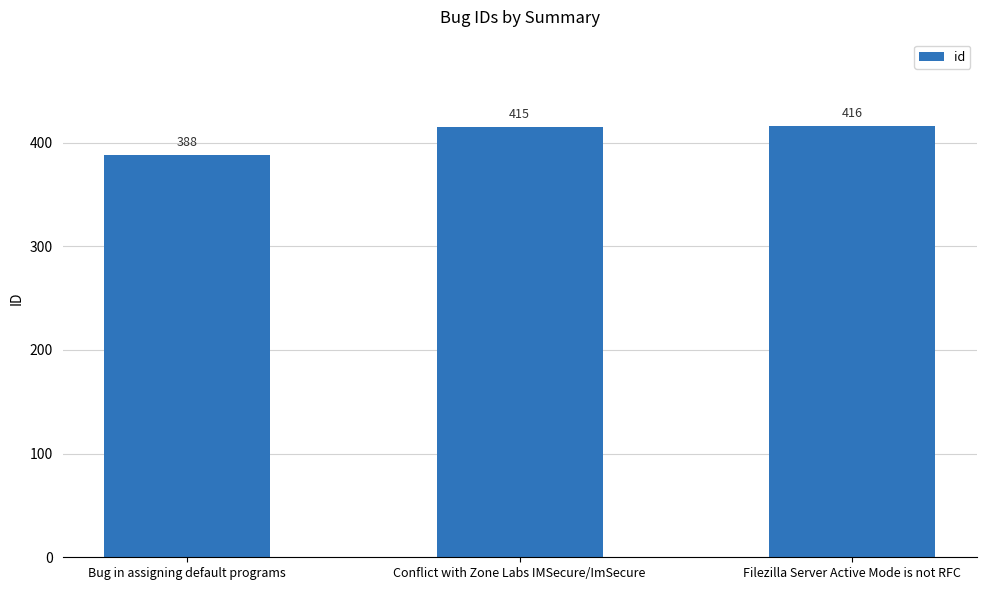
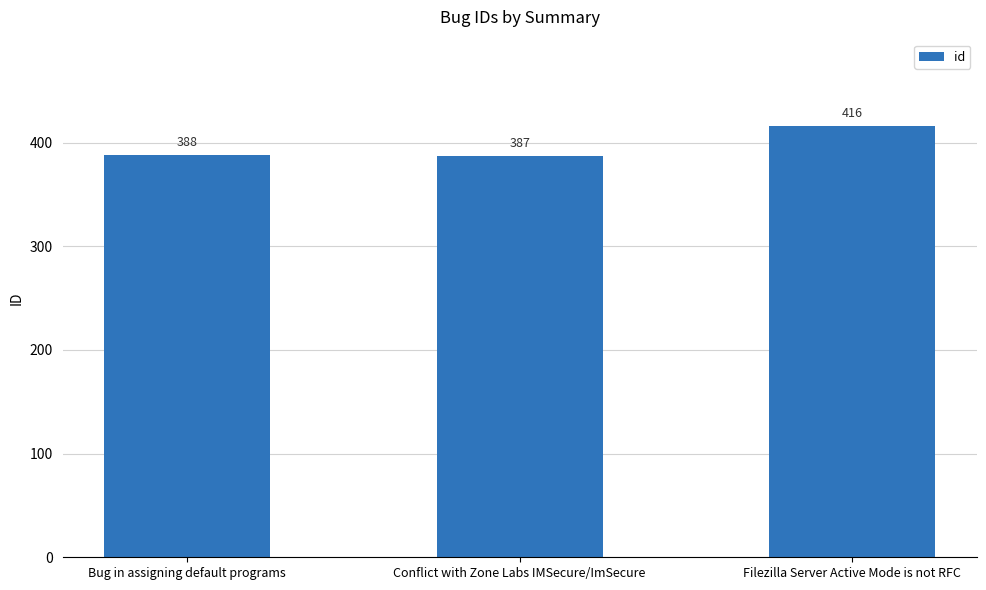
  {
    "Bug in assigning default programs": 388,
-   "Conflict with Zone Labs IMSecure/ImSecure": 415,
+   "Conflict with Zone Labs IMSecure/ImSecure": 387,
    "Filezilla Server Active Mode is not RFC": 416
  }
